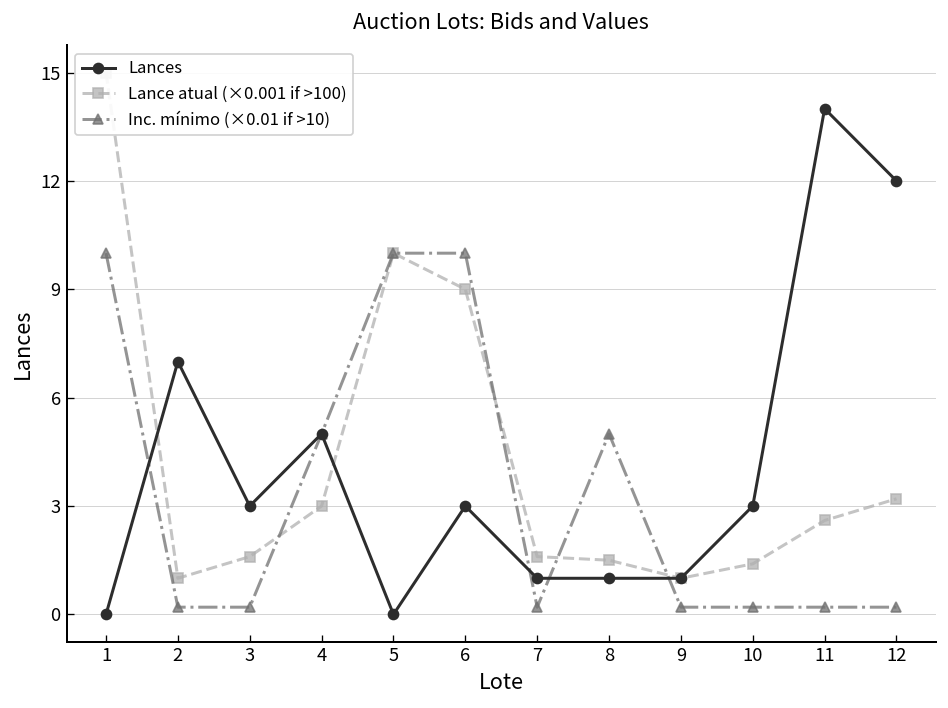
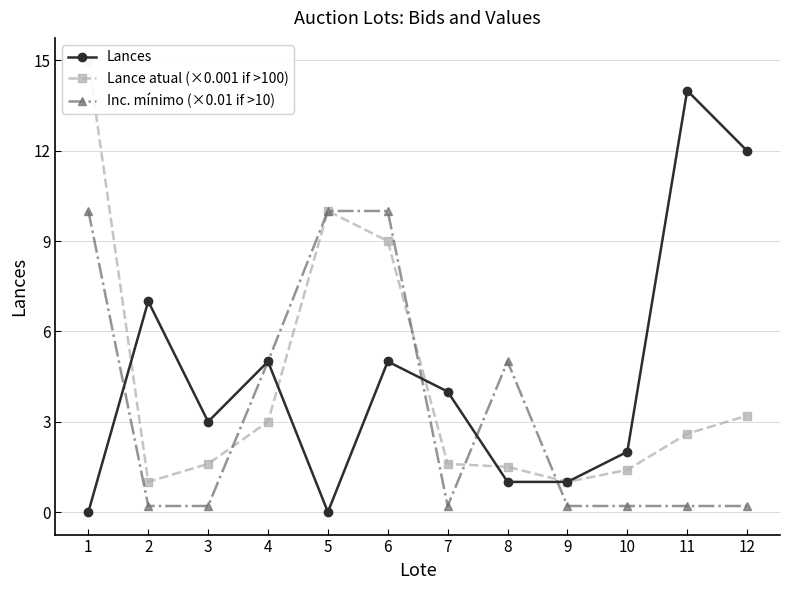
  {
    "Lances": {
      "1": 0,
      "2": 7,
      "3": 3,
      "5": 0,
-     "6": 3,
-     "7": 1,
+     "6": 5,
+     "7": 4,
      "8": 1,
-     "10": 3,
+     "10": 2,
      "11": 14,
      "12": 12
    },
    "Lance atual (×0.001 if >100)": {
      "2": 1,
      "3": 1.6,
      "4": 3,
      "6": 9,
      "7": 1.6,
      "8": 1.5,
      "10": 1.4,
      "11": 2.6,
      "12": 3.2
    },
    "Inc. mínimo (×0.01 if >10)": {
      "1": 10,
      "2": 0.2,
      "3": 0.2,
      "6": 10,
      "7": 0.2,
      "8": 5,
      "9": 0.2,
      "10": 0.2,
      "11": 0.2,
      "12": 0.2
    }
  }
